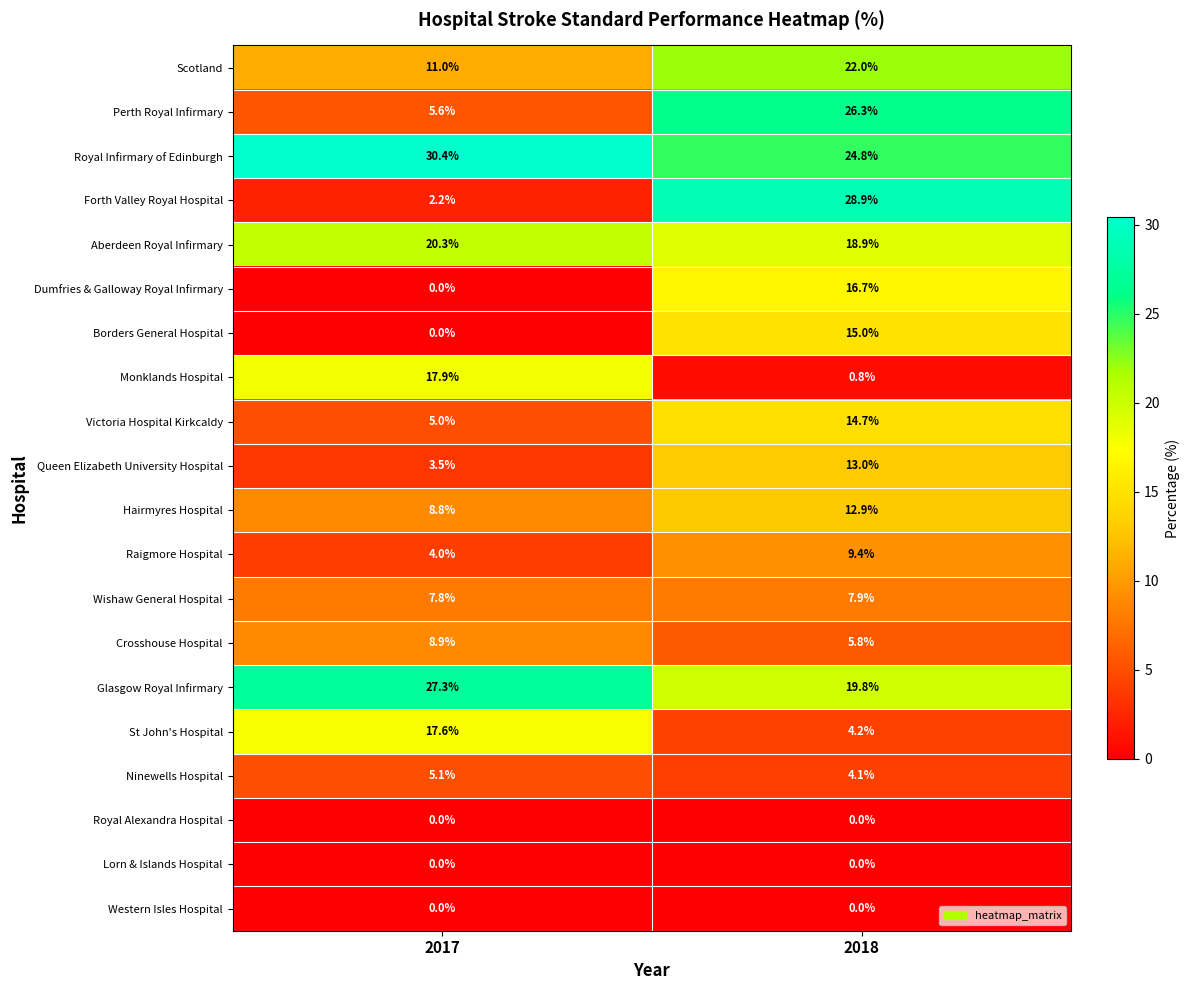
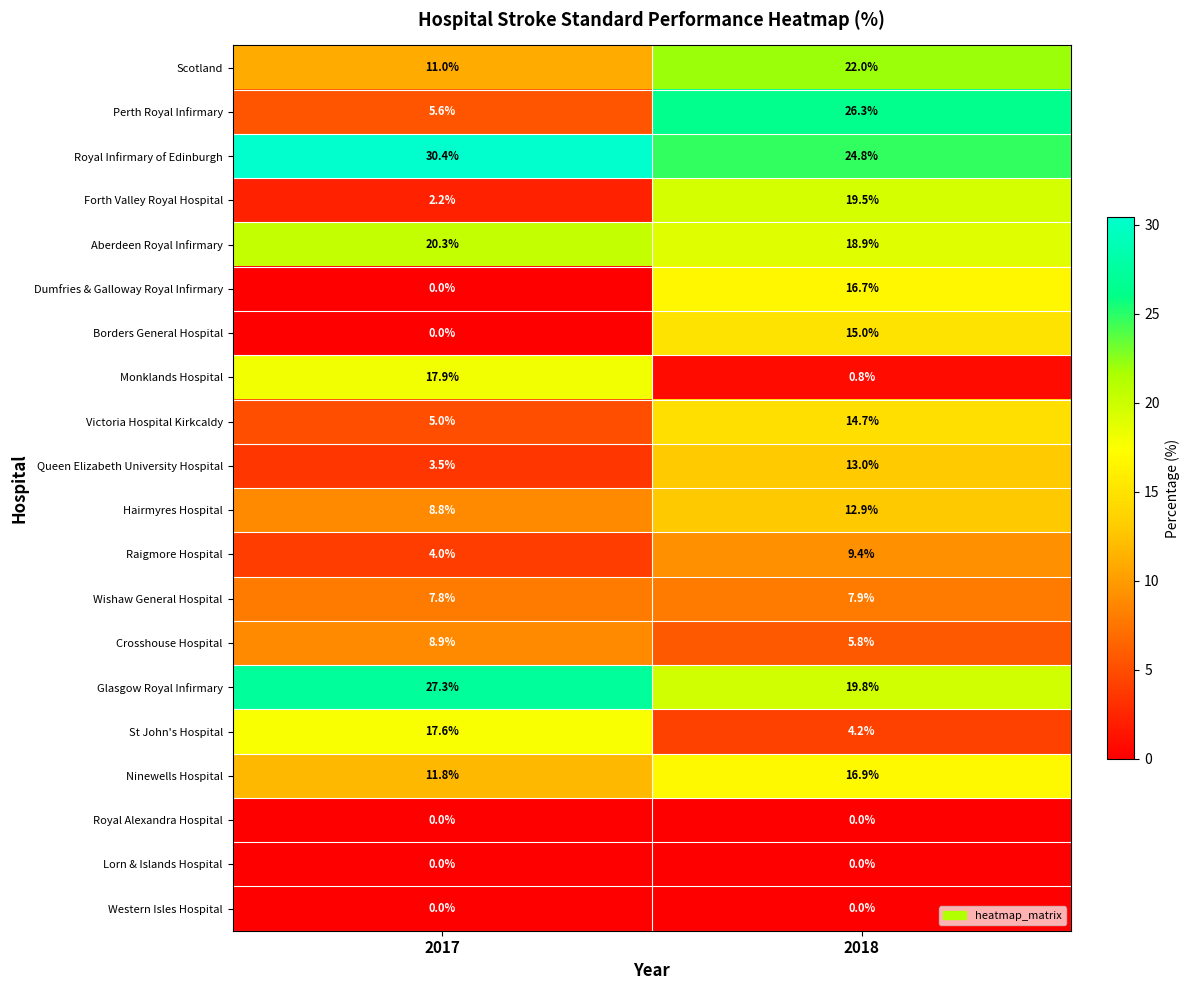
  {
    "Scotland": {
      "2017": "11.0%",
      "2018": "22.0%"
    },
    "Perth Royal Infirmary": {
      "2017": "5.6%",
      "2018": "26.3%"
    },
    "Royal Infirmary of Edinburgh": {
      "2017": "30.4%",
      "2018": "24.8%"
    },
    "Forth Valley Royal Hospital": {
      "2017": "2.2%",
-     "2018": "28.9%"
+     "2018": "19.5%"
    },
    "Aberdeen Royal Infirmary": {
      "2017": "20.3%",
      "2018": "18.9%"
    },
    "Dumfries & Galloway Royal Infirmary": {
      "2017": "0.0%",
      "2018": "16.7%"
    },
    "Borders General Hospital": {
      "2017": "0.0%",
      "2018": "15.0%"
    },
    "Monklands Hospital": {
      "2017": "17.9%",
      "2018": "0.8%"
    },
    "Victoria Hospital Kirkcaldy": {
      "2017": "5.0%",
      "2018": "14.7%"
    },
    "Queen Elizabeth University Hospital": {
      "2017": "3.5%",
      "2018": "13.0%"
    },
    "Hairmyres Hospital": {
      "2017": "8.8%",
      "2018": "12.9%"
    },
    "Raigmore Hospital": {
      "2017": "4.0%",
      "2018": "9.4%"
    },
    "Wishaw General Hospital": {
      "2017": "7.8%",
      "2018": "7.9%"
    },
    "Crosshouse Hospital": {
      "2017": "8.9%",
      "2018": "5.8%"
    },
    "Glasgow Royal Infirmary": {
      "2017": "27.3%",
      "2018": "19.8%"
    },
    "St John's Hospital": {
      "2017": "17.6%",
      "2018": "4.2%"
    },
    "Ninewells Hospital": {
-     "2017": "5.1%",
-     "2018": "4.1%"
+     "2017": "11.8%",
+     "2018": "16.9%"
    },
    "Royal Alexandra Hospital": {
      "2017": "0.0%",
      "2018": "0.0%"
    },
    "Lorn & Islands Hospital": {
      "2017": "0.0%",
      "2018": "0.0%"
    },
    "Western Isles Hospital": {
      "2017": "0.0%",
      "2018": "0.0%"
    }
  }
